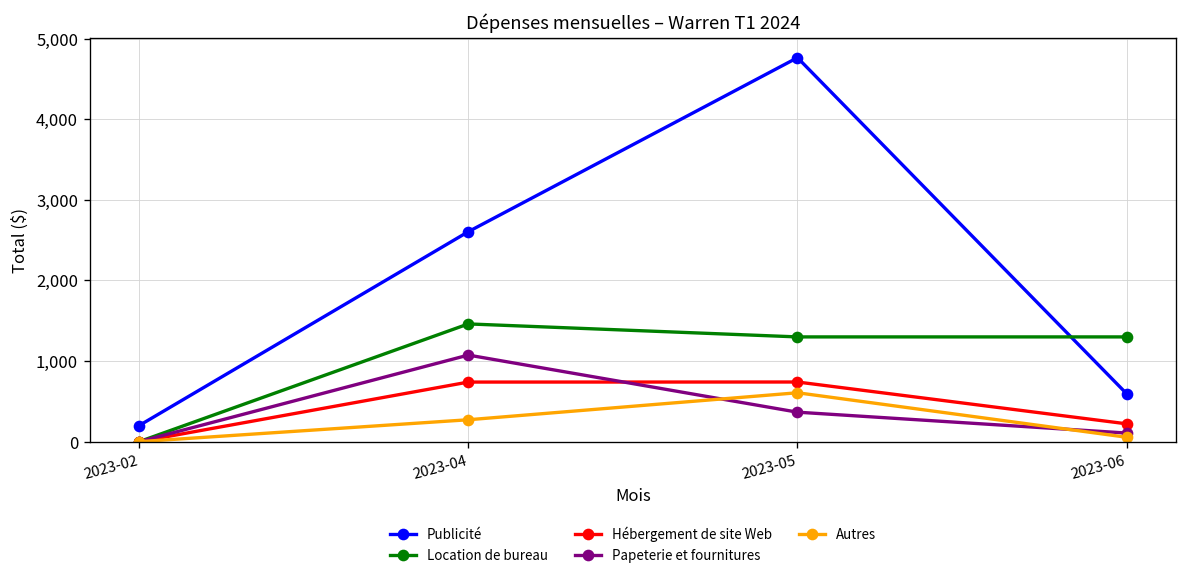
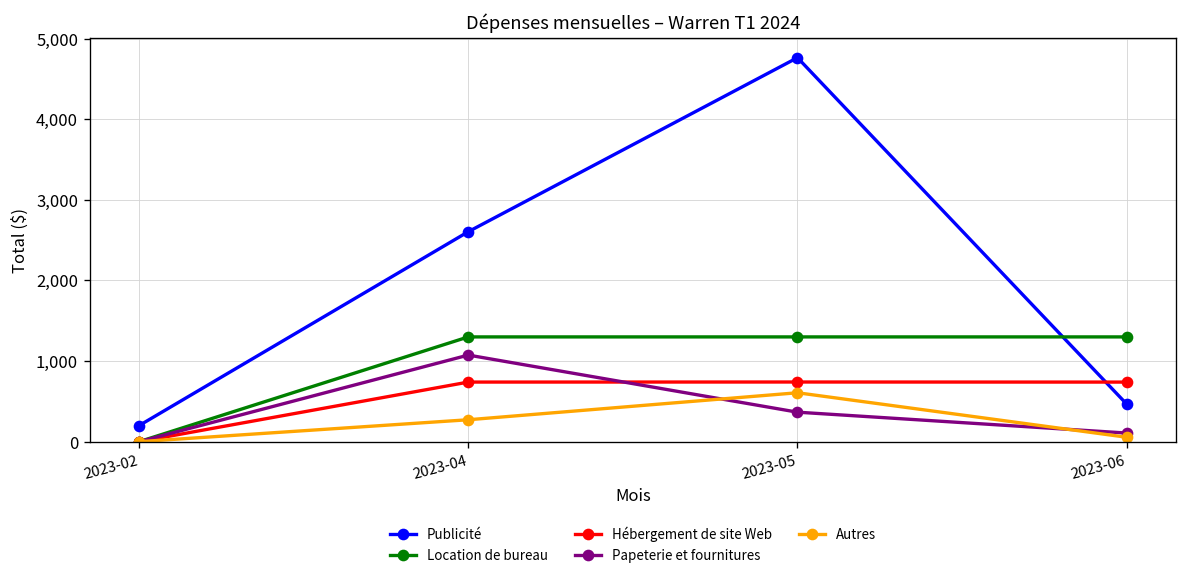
  {
    "Publicité": {
      "2023-02": "200",
      "2023-04": "2,600",
      "2023-05": "4,800",
-     "2023-06": "600"
+     "2023-06": "500"
    },
    "Location de bureau": {
-     "2023-04": "1,500",
+     "2023-04": "1,300",
      "2023-05": "1,300",
      "2023-06": "1,300"
    },
    "Hébergement de site Web": {
      "2023-04": "700",
      "2023-05": "700",
-     "2023-06": "200"
+     "2023-06": "700"
    },
    "Papeterie et fournitures": {
      "2023-04": "1,100",
      "2023-05": "400",
      "2023-06": "100"
    },
    "Autres": {
      "2023-04": "300",
      "2023-05": "600",
      "2023-06": "100"
    }
  }
